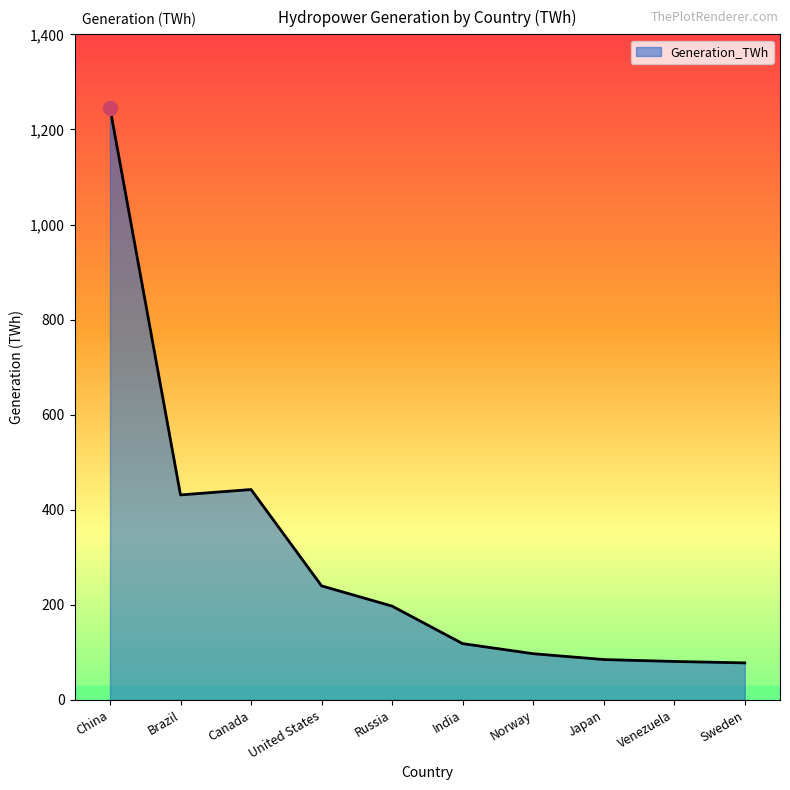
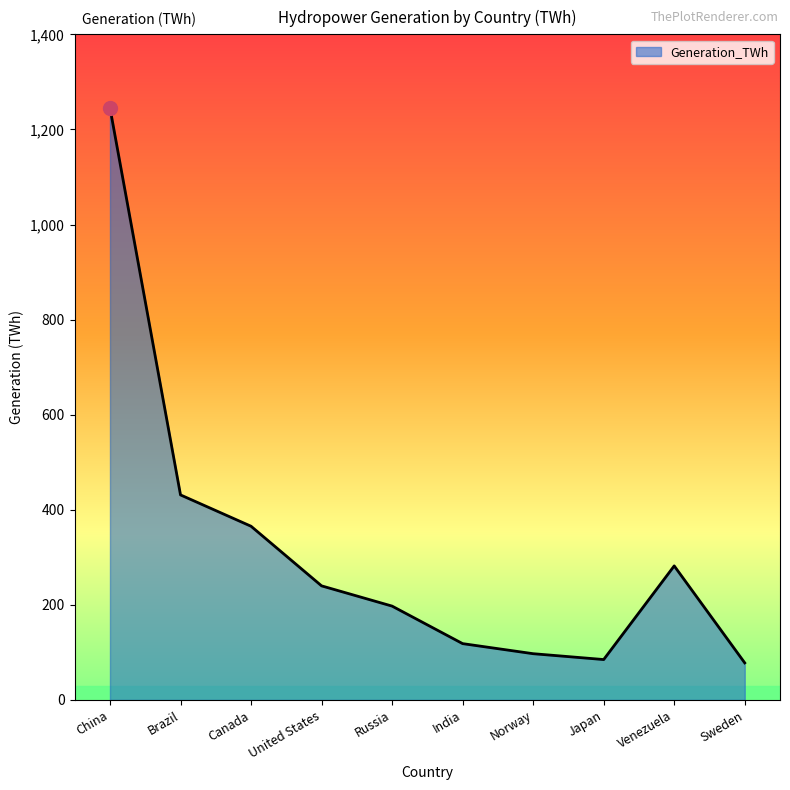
  {
    "Generation_TWh": {
      "Brazil": 430,
-     "Canada": 440,
+     "Canada": 370,
      "United States": 240,
      "Russia": 200,
      "India": 120,
      "Norway": 100,
      "Japan": 90,
-     "Venezuela": 80,
+     "Venezuela": 280,
      "Sweden": 80
    }
  }
